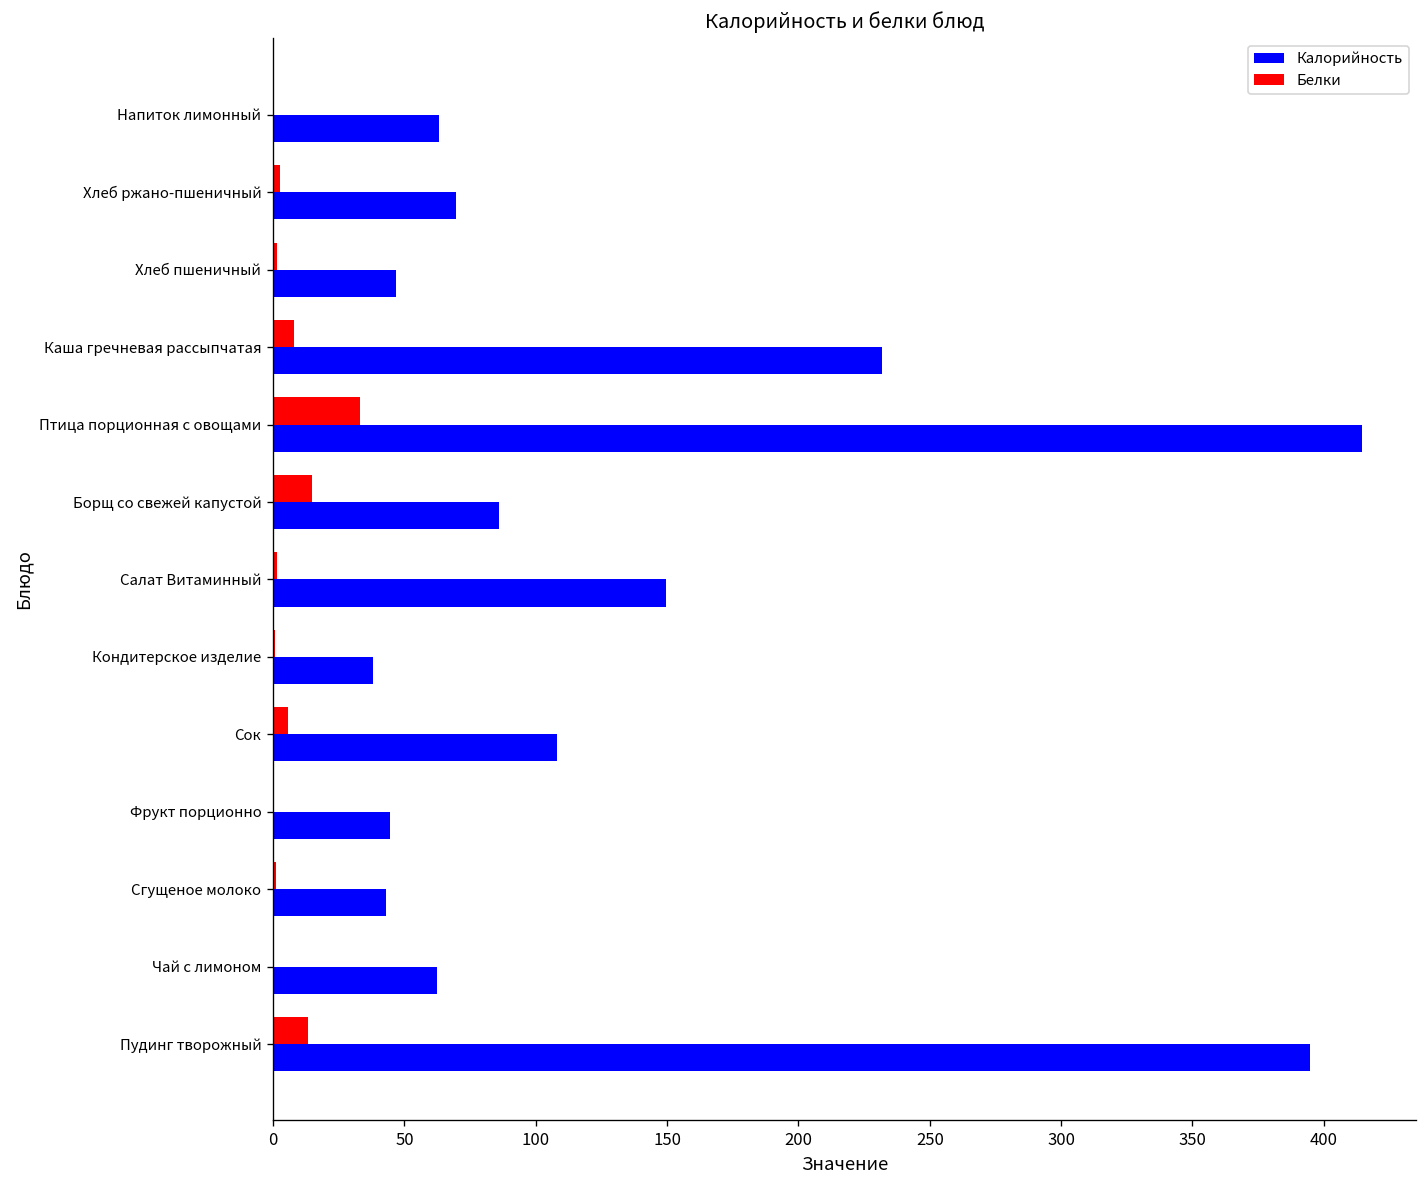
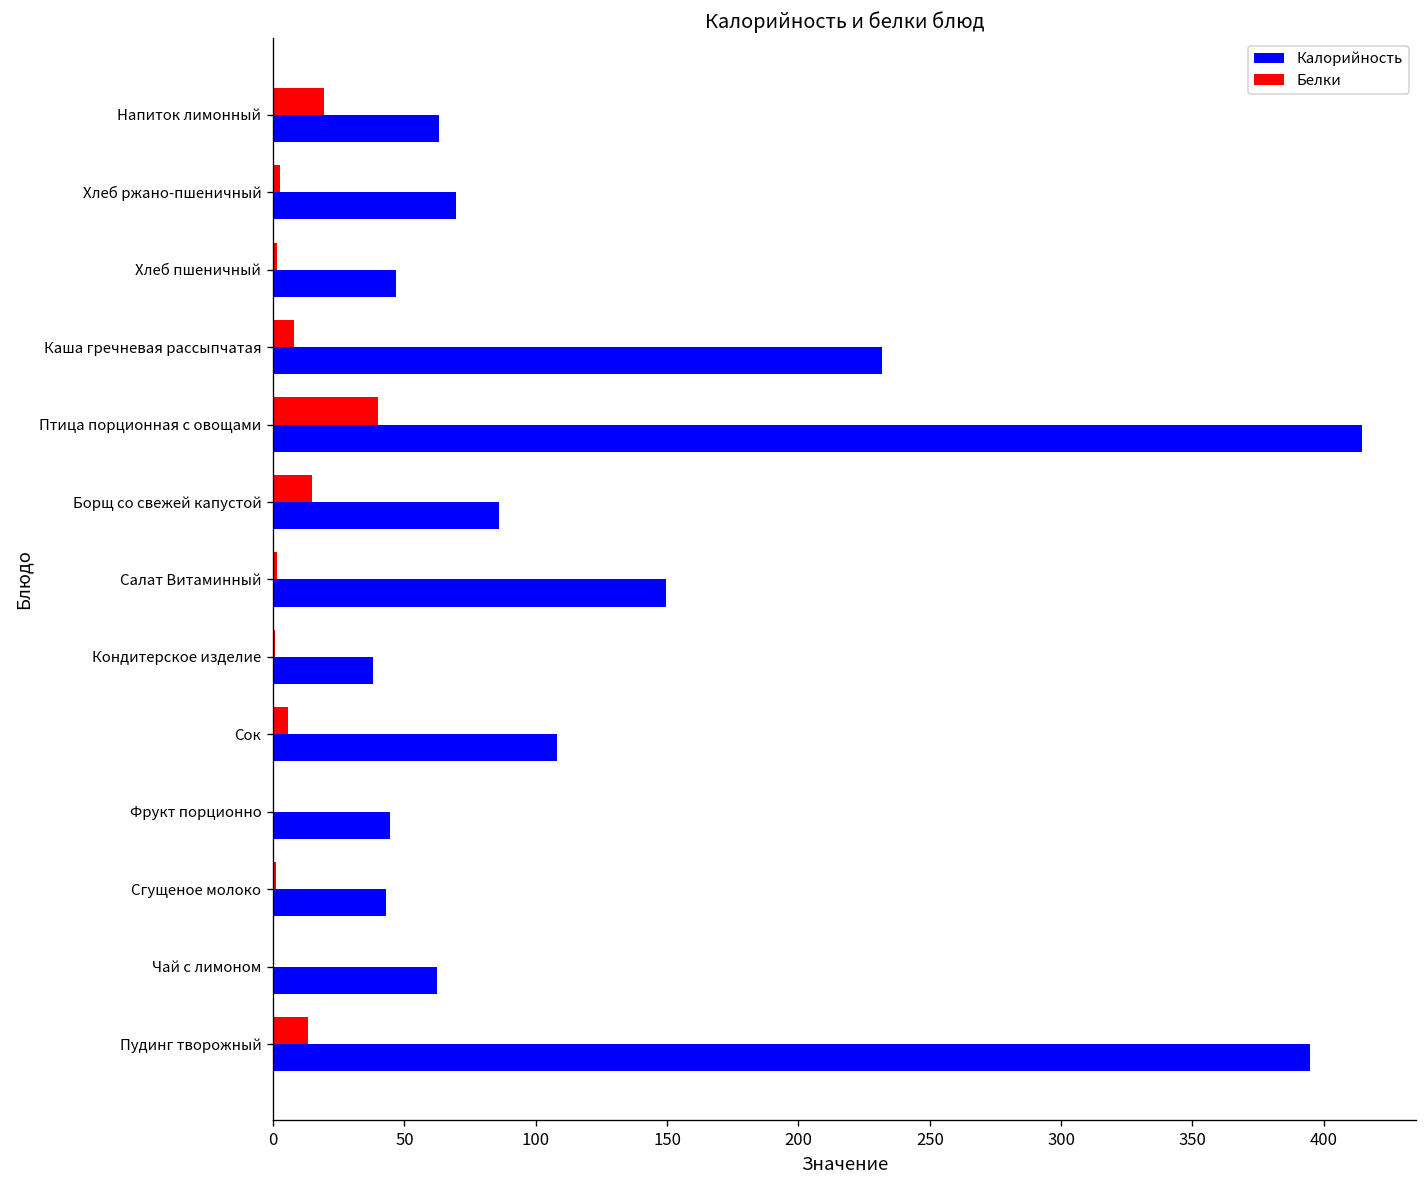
  {
    "Калорийность": {
      "Напиток лимонный": 63,
      "Хлеб ржано-пшеничный": 70,
      "Хлеб пшеничный": 47,
      "Каша гречневая рассыпчатая": 232,
      "Птица порционная с овощами": 414,
      "Борщ со свежей капустой": 86,
      "Салат Витаминный": 150,
      "Кондитерское изделие": 38,
      "Сок": 108,
      "Фрукт порционно": 44,
      "Сгущеное молоко": 43,
      "Чай с лимоном": 62,
      "Пудинг творожный": 395
    },
    "Белки": {
-     "Напиток лимонный": 0,
+     "Напиток лимонный": 20,
      "Хлеб ржано-пшеничный": 3,
      "Хлеб пшеничный": 2,
      "Каша гречневая рассыпчатая": 8,
-     "Птица порционная с овощами": 33,
+     "Птица порционная с овощами": 40,
      "Борщ со свежей капустой": 15,
      "Салат Витаминный": 2,
      "Сок": 6,
      "Сгущеное молоко": 1,
      "Пудинг творожный": 13
    }
  }
